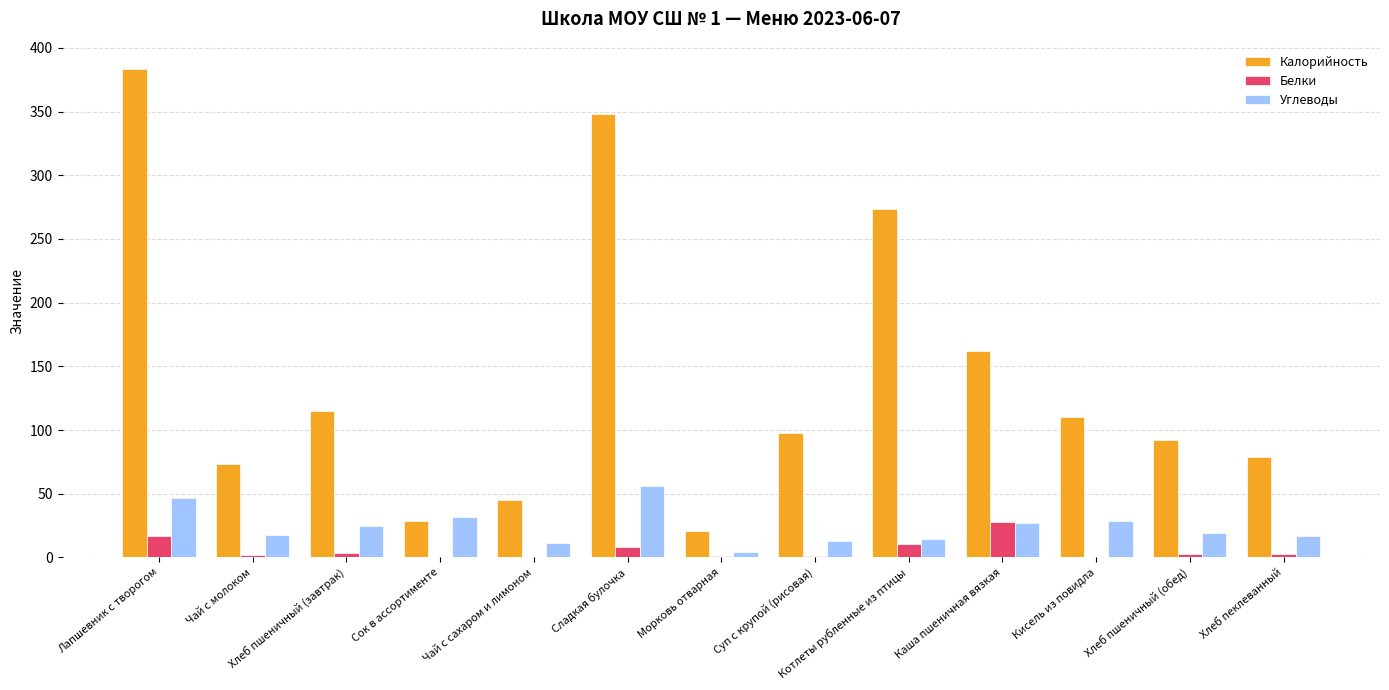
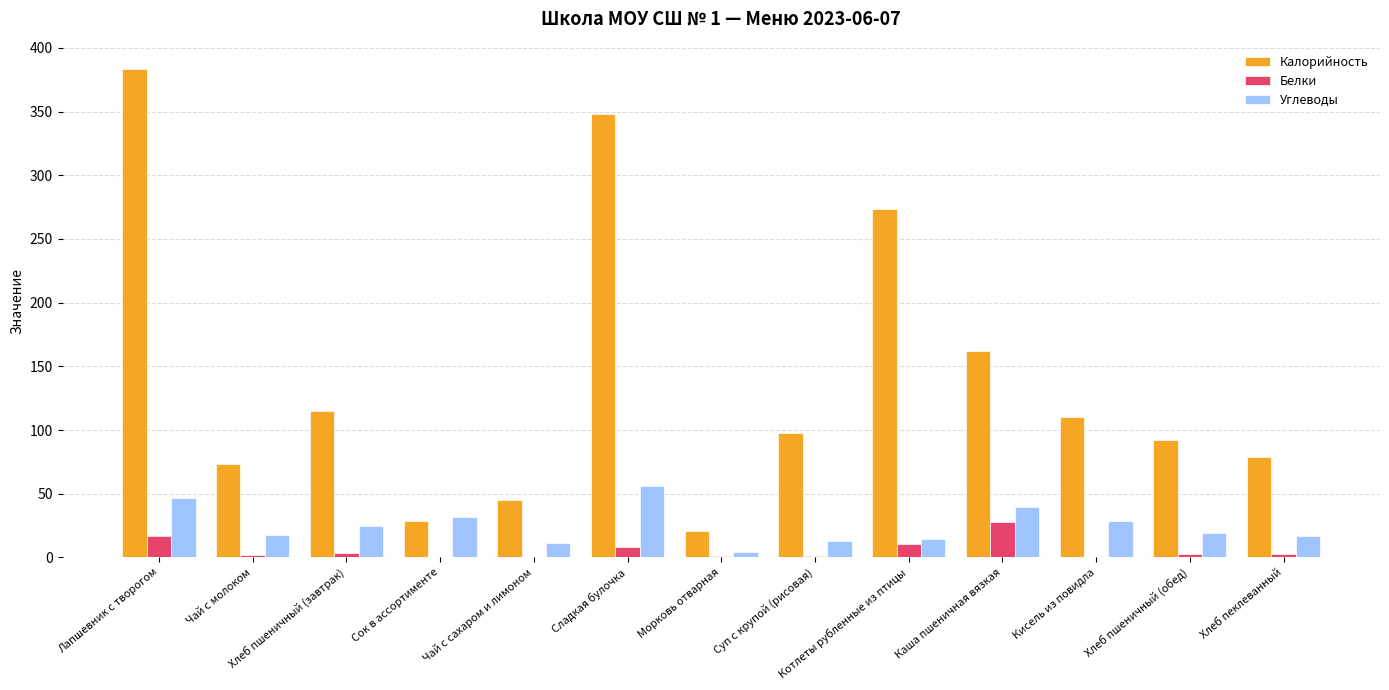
  {
    "Калорийность": {
      "Лапшевник с творогом": 384,
      "Чай с молоком": 73,
      "Хлеб пшеничный (завтрак)": 115,
      "Сок в ассортименте": 29,
      "Чай с сахаром и лимоном": 45,
      "Сладкая булочка": 348,
      "Морковь отварная": 20,
      "Суп с крупой (рисовая)": 98,
      "Котлеты рубленные из птицы": 273,
      "Каша пшеничная вязкая": 162,
      "Кисель из повидла": 110,
      "Хлеб пшеничный (обед)": 92,
      "Хлеб пеклеванный": 79
    },
    "Белки": {
      "Лапшевник с творогом": 17,
      "Хлеб пшеничный (завтрак)": 4,
      "Сладкая булочка": 8,
      "Котлеты рубленные из птицы": 10,
      "Каша пшеничная вязкая": 28,
      "Хлеб пшеничный (обед)": 3,
      "Хлеб пеклеванный": 3
    },
    "Углеводы": {
      "Лапшевник с творогом": 47,
      "Чай с молоком": 17,
      "Хлеб пшеничный (завтрак)": 24,
      "Сок в ассортименте": 32,
      "Чай с сахаром и лимоном": 11,
      "Сладкая булочка": 56,
      "Морковь отварная": 4,
      "Суп с крупой (рисовая)": 13,
      "Котлеты рубленные из птицы": 15,
-     "Каша пшеничная вязкая": 27,
+     "Каша пшеничная вязкая": 39,
      "Кисель из повидла": 28,
      "Хлеб пшеничный (обед)": 20,
      "Хлеб пеклеванный": 17
    }
  }
